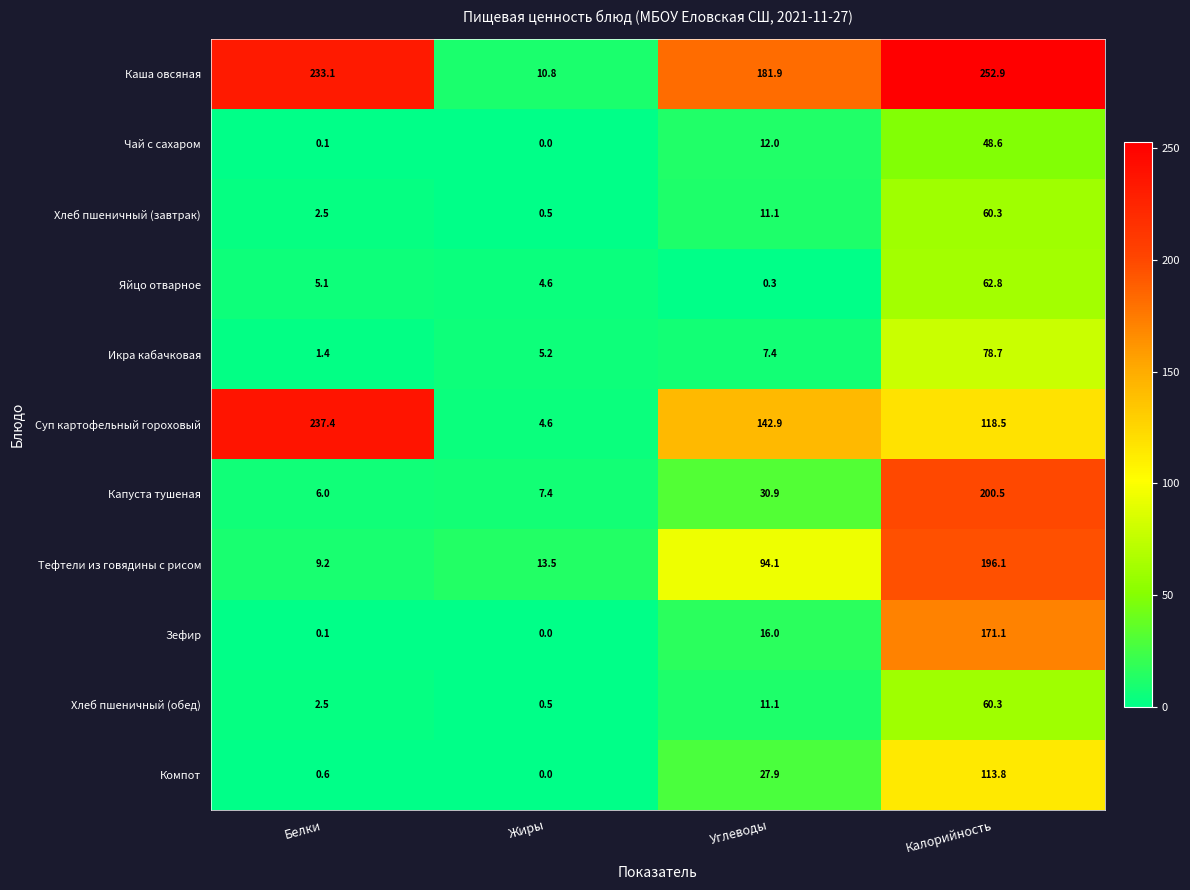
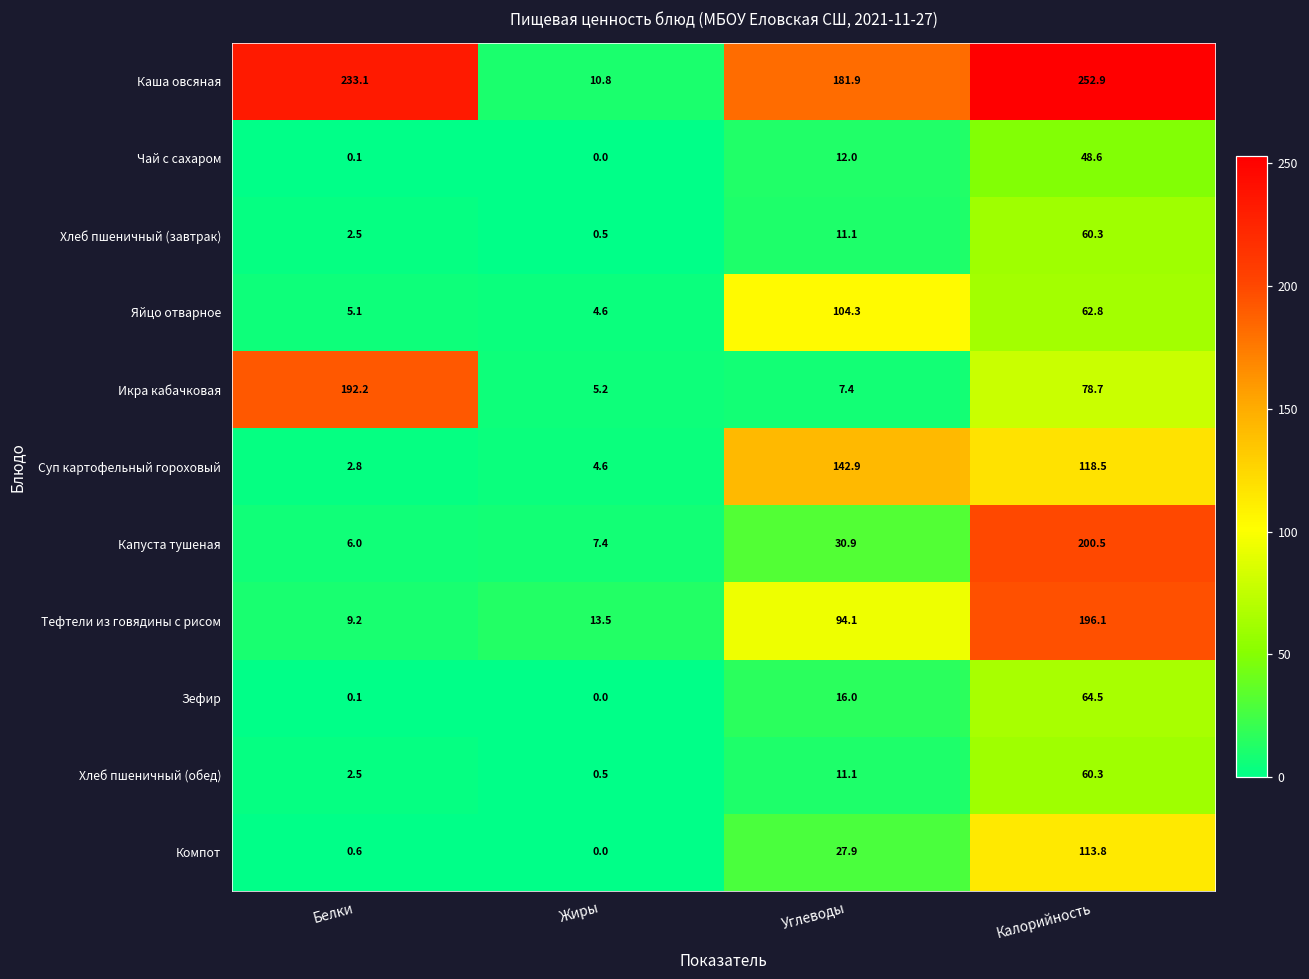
  {
    "Каша овсяная": {
      "Белки": 233.1,
      "Жиры": 10.8,
      "Углеводы": 181.9,
      "Калорийность": 252.9
    },
    "Чай с сахаром": {
      "Белки": 0.1,
      "Жиры": 0.0,
      "Углеводы": 12.0,
      "Калорийность": 48.6
    },
    "Хлеб пшеничный (завтрак)": {
      "Белки": 2.5,
      "Жиры": 0.5,
      "Углеводы": 11.1,
      "Калорийность": 60.3
    },
    "Яйцо отварное": {
      "Белки": 5.1,
      "Жиры": 4.6,
-     "Углеводы": 0.3,
+     "Углеводы": 104.3,
      "Калорийность": 62.8
    },
    "Икра кабачковая": {
-     "Белки": 1.4,
+     "Белки": 192.2,
      "Жиры": 5.2,
      "Углеводы": 7.4,
      "Калорийность": 78.7
    },
    "Суп картофельный гороховый": {
-     "Белки": 237.4,
+     "Белки": 2.8,
      "Жиры": 4.6,
      "Углеводы": 142.9,
      "Калорийность": 118.5
    },
    "Капуста тушеная": {
      "Белки": 6.0,
      "Жиры": 7.4,
      "Углеводы": 30.9,
      "Калорийность": 200.5
    },
    "Тефтели из говядины с рисом": {
      "Белки": 9.2,
      "Жиры": 13.5,
      "Углеводы": 94.1,
      "Калорийность": 196.1
    },
    "Зефир": {
      "Белки": 0.1,
      "Жиры": 0.0,
      "Углеводы": 16.0,
-     "Калорийность": 171.1
+     "Калорийность": 64.5
    },
    "Хлеб пшеничный (обед)": {
      "Белки": 2.5,
      "Жиры": 0.5,
      "Углеводы": 11.1,
      "Калорийность": 60.3
    },
    "Компот": {
      "Белки": 0.6,
      "Жиры": 0.0,
      "Углеводы": 27.9,
      "Калорийность": 113.8
    }
  }
